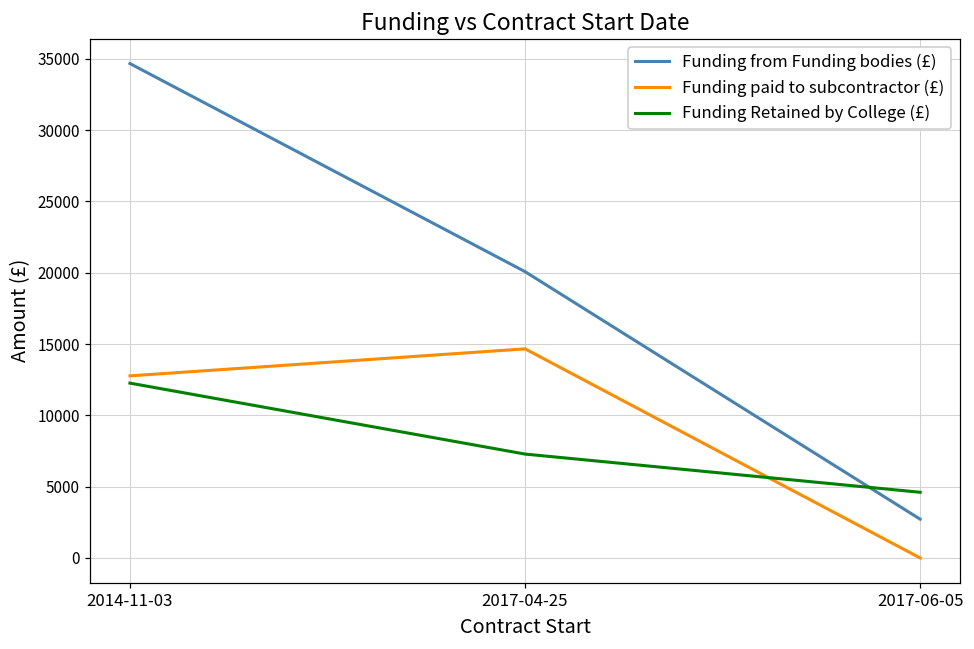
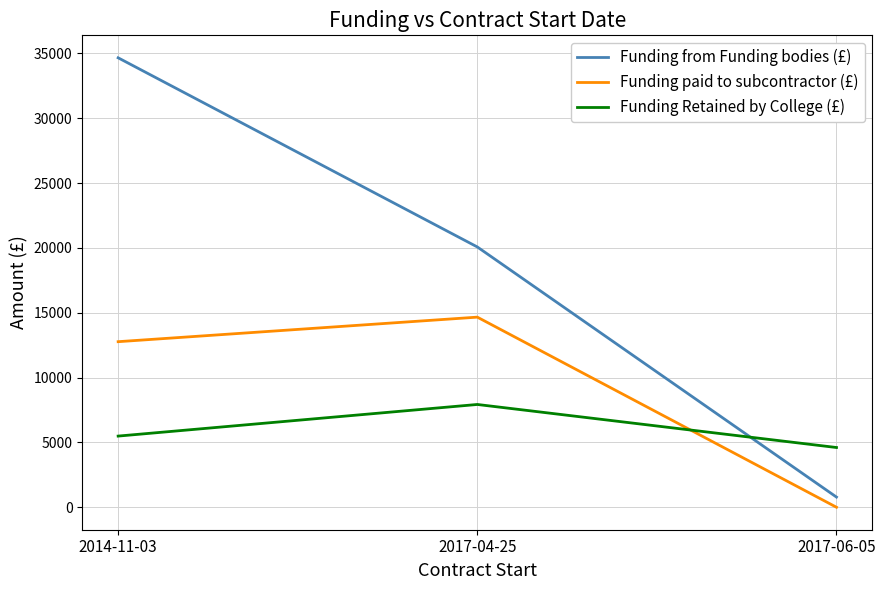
  {
    "Funding from Funding bodies (£)": {
      "2014-11-03": 34700,
      "2017-04-25": 20100,
-     "2017-06-05": 2700
+     "2017-06-05": 800
    },
    "Funding paid to subcontractor (£)": {
      "2014-11-03": 12800,
      "2017-04-25": 14700,
      "2017-06-05": 0
    },
    "Funding Retained by College (£)": {
-     "2014-11-03": 12300,
-     "2017-04-25": 7300,
+     "2014-11-03": 5500,
+     "2017-04-25": 7900,
      "2017-06-05": 4600
    }
  }
